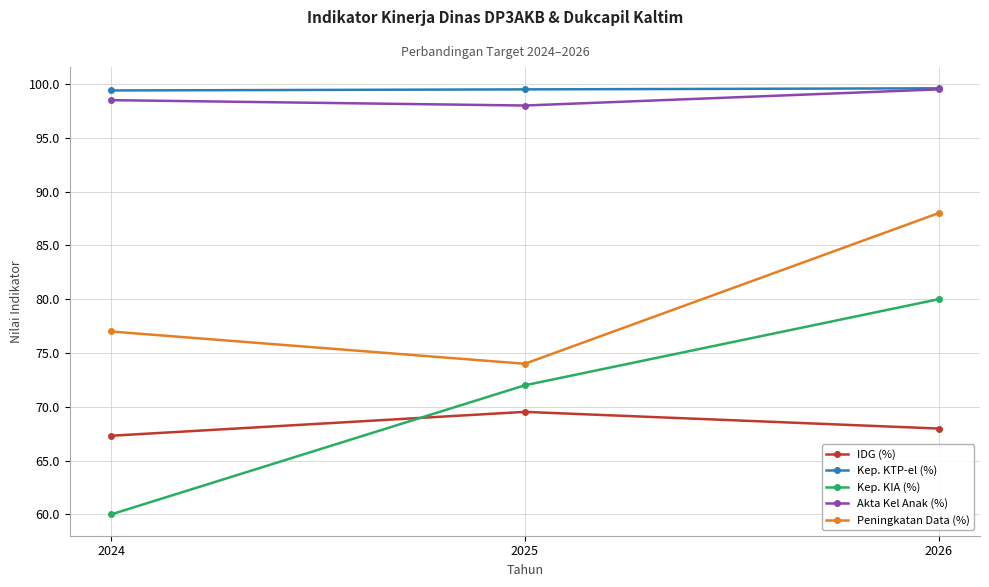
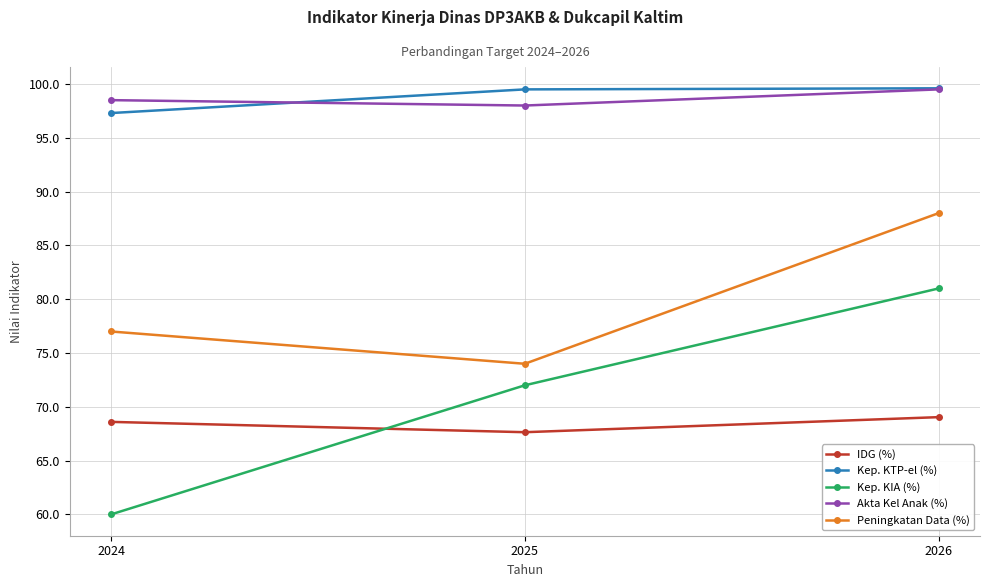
  {
    "IDG (%)": {
-     "2024": 67.3,
-     "2025": 69.5,
-     "2026": 68.0
+     "2024": 68.6,
+     "2025": 67.6,
+     "2026": 69.0
    },
    "Kep. KTP-el (%)": {
-     "2024": 99.4,
+     "2024": 97.3,
      "2025": 99.5
    },
    "Kep. KIA (%)": {
      "2024": 60,
      "2025": 72,
-     "2026": 80
+     "2026": 81
    },
    "Akta Kel Anak (%)": {
      "2024": 98.5,
      "2025": 98.0
    },
    "Peningkatan Data (%)": {
      "2024": 77.0,
      "2025": 74.0,
      "2026": 88.0
    }
  }
